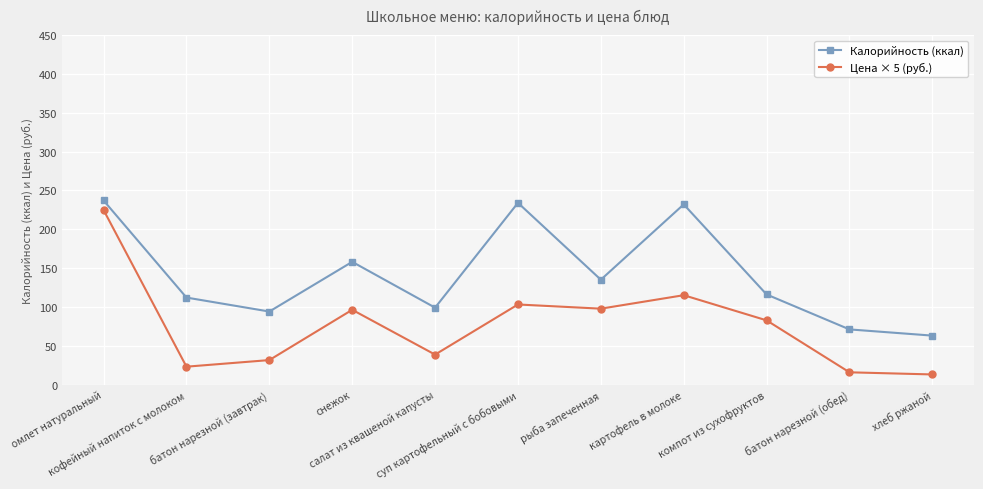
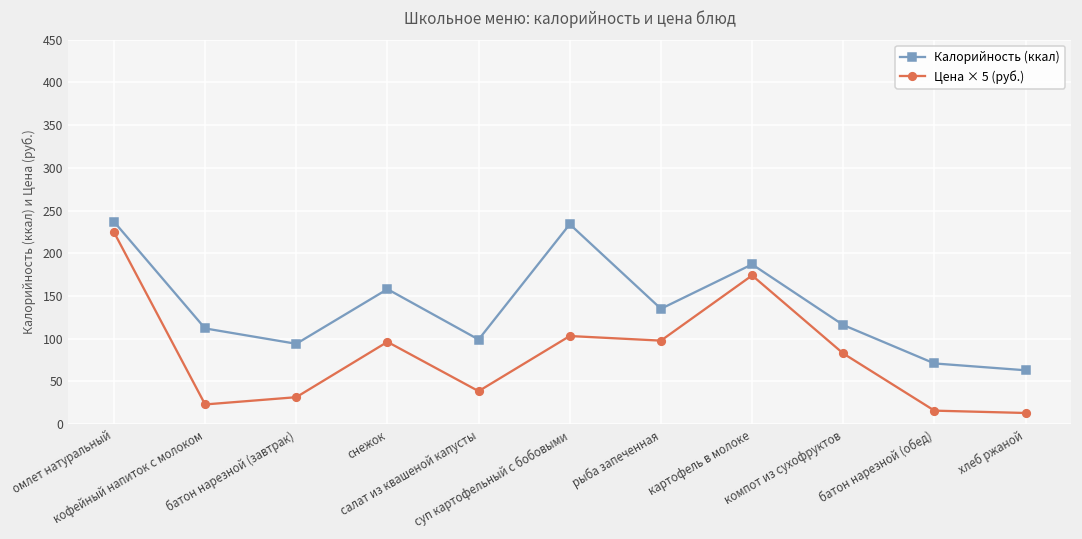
  {
    "Калорийность (ккал)": {
      "омлет натуральный": 240,
      "кофейный напиток с молоком": 110,
      "батон нарезной (завтрак)": 90,
      "снежок": 160,
      "салат из квашеной капусты": 100,
      "суп картофельный с бобовыми": 230,
      "рыба запеченная": 140,
-     "картофель в молоке": 230,
+     "картофель в молоке": 190,
      "компот из сухофруктов": 120,
      "батон нарезной (обед)": 70,
      "хлеб ржаной": 60
    },
    "Цена × 5 (руб.)": {
      "омлет натуральный": 220,
      "кофейный напиток с молоком": 20,
      "батон нарезной (завтрак)": 30,
      "снежок": 100,
      "салат из квашеной капусты": 40,
      "суп картофельный с бобовыми": 100,
      "рыба запеченная": 100,
-     "картофель в молоке": 120,
+     "картофель в молоке": 170,
      "компот из сухофруктов": 80,
      "батон нарезной (обед)": 20,
      "хлеб ржаной": 10
    }
  }
